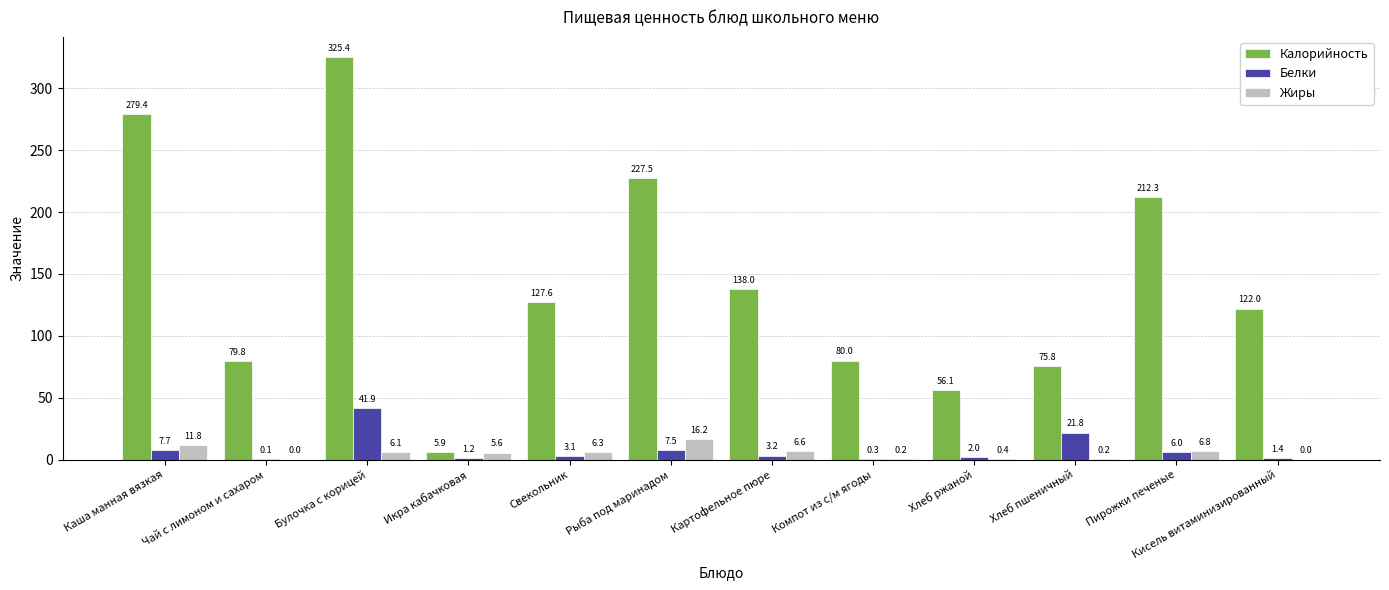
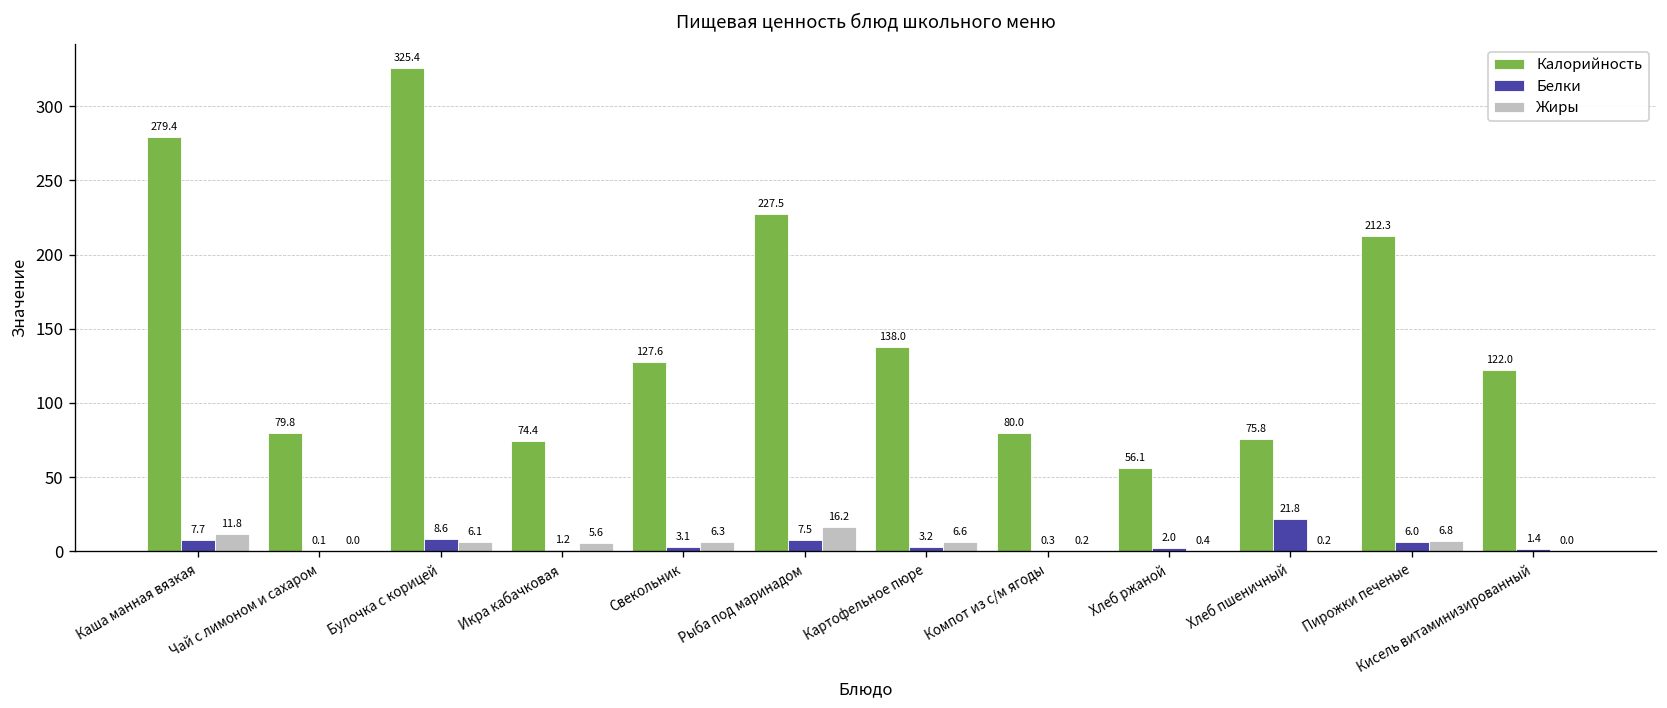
  {
    "Калорийность": {
      "Каша манная вязкая": 279.4,
      "Чай с лимоном и сахаром": 79.8,
      "Булочка с корицей": 325.4,
-     "Икра кабачковая": 5.9,
+     "Икра кабачковая": 74.4,
      "Свекольник": 127.6,
      "Рыба под маринадом": 227.5,
      "Картофельное пюре": 138.0,
      "Компот из с/м ягоды": 80.0,
      "Хлеб ржаной": 56.1,
      "Хлеб пшеничный": 75.8,
      "Пирожки печеные": 212.3,
      "Кисель витаминизированный": 122.0
    },
    "Белки": {
      "Каша манная вязкая": 7.7,
      "Чай с лимоном и сахаром": 0.1,
-     "Булочка с корицей": 41.9,
+     "Булочка с корицей": 8.6,
      "Икра кабачковая": 1.2,
      "Свекольник": 3.1,
      "Рыба под маринадом": 7.5,
      "Картофельное пюре": 3.2,
      "Компот из с/м ягоды": 0.3,
      "Хлеб ржаной": 2.0,
      "Хлеб пшеничный": 21.8,
      "Пирожки печеные": 6.0,
      "Кисель витаминизированный": 1.4
    },
    "Жиры": {
      "Каша манная вязкая": 11.8,
      "Чай с лимоном и сахаром": 0.0,
      "Булочка с корицей": 6.1,
      "Икра кабачковая": 5.6,
      "Свекольник": 6.3,
      "Рыба под маринадом": 16.2,
      "Картофельное пюре": 6.6,
      "Компот из с/м ягоды": 0.2,
      "Хлеб ржаной": 0.4,
      "Хлеб пшеничный": 0.2,
      "Пирожки печеные": 6.8,
      "Кисель витаминизированный": 0.0
    }
  }
